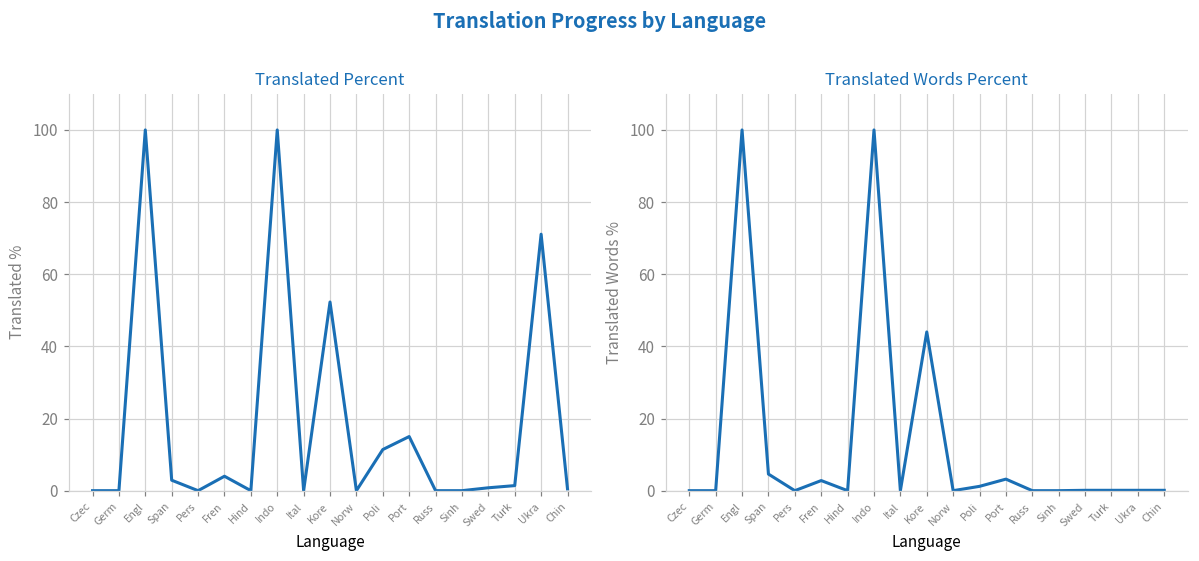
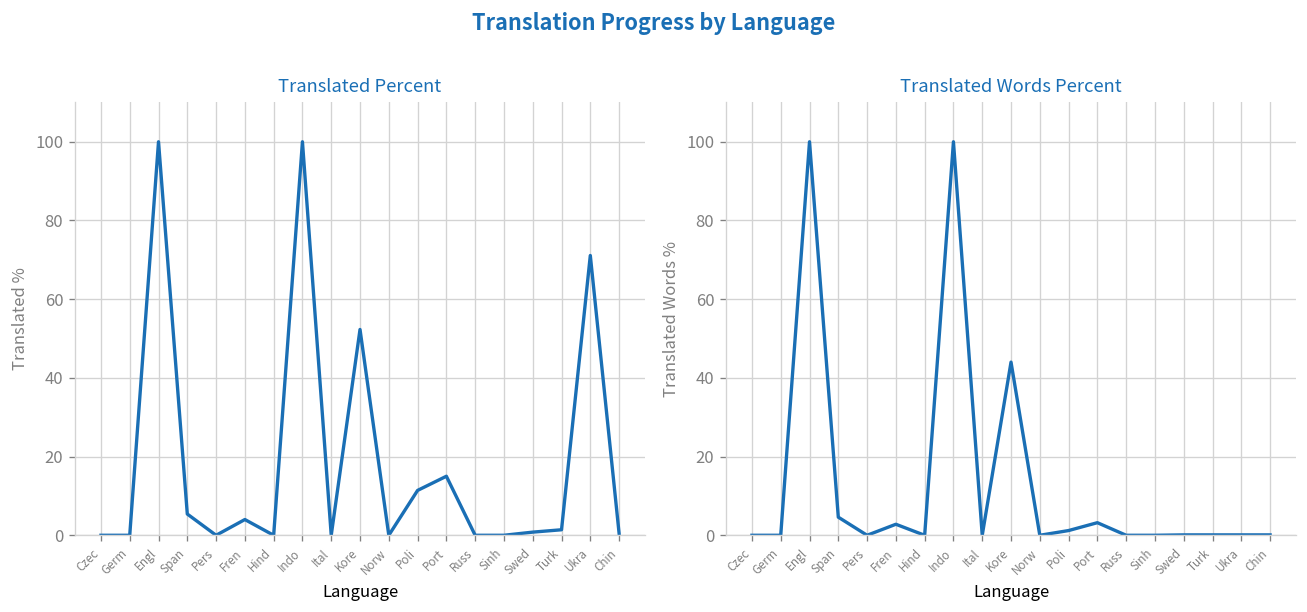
  {
    "Translated Percent": {
      "Czec": 0,
      "Germ": 0,
      "Engl": 100,
-     "Span": 3,
+     "Span": 5,
      "Pers": 0,
      "Fren": 4,
      "Hind": 0,
      "Indo": 100,
      "Ital": 0,
      "Kore": 52,
      "Norw": 0,
      "Poli": 11,
      "Port": 15,
      "Russ": 0,
      "Sinh": 0,
      "Swed": 1,
      "Turk": 1,
      "Ukra": 71,
      "Chin": 1
    },
    "Translated Words Percent": {
      "Czec": 0,
      "Germ": 0,
      "Engl": 100,
      "Span": 5,
      "Pers": 0,
      "Fren": 3,
      "Hind": 0,
      "Indo": 100,
      "Ital": 0,
      "Kore": 44,
      "Norw": 0,
      "Poli": 1,
      "Port": 3,
      "Russ": 0,
      "Sinh": 0,
      "Swed": 0,
      "Turk": 0,
      "Ukra": 0,
      "Chin": 0
    }
  }
